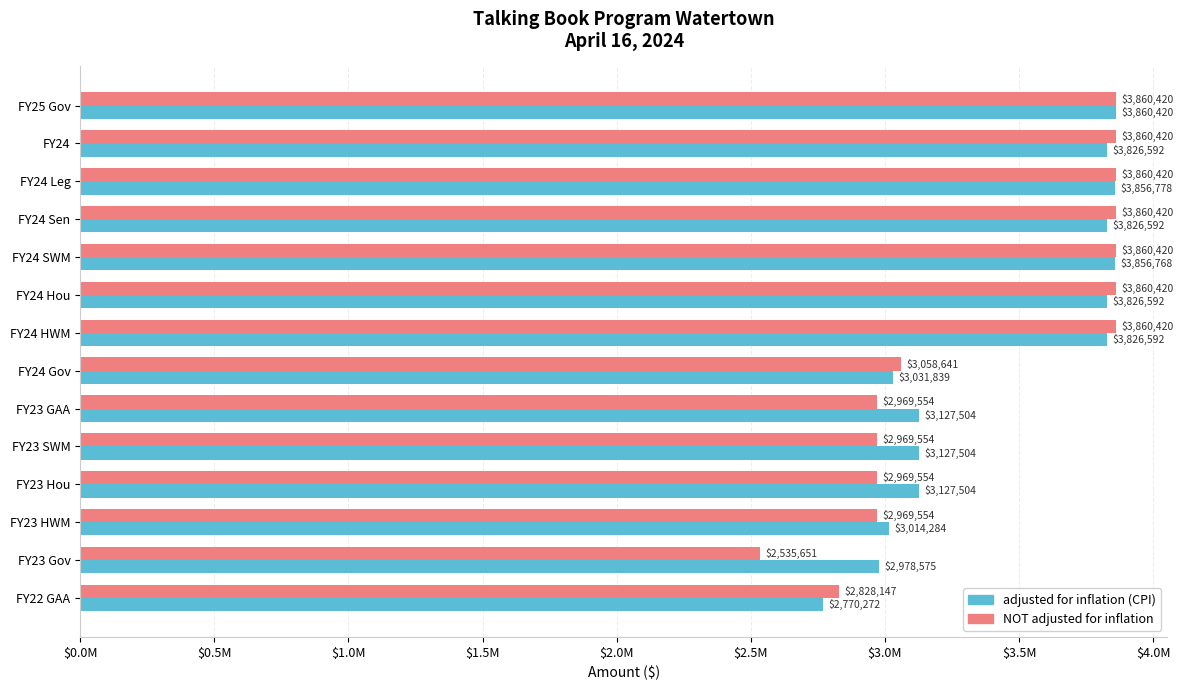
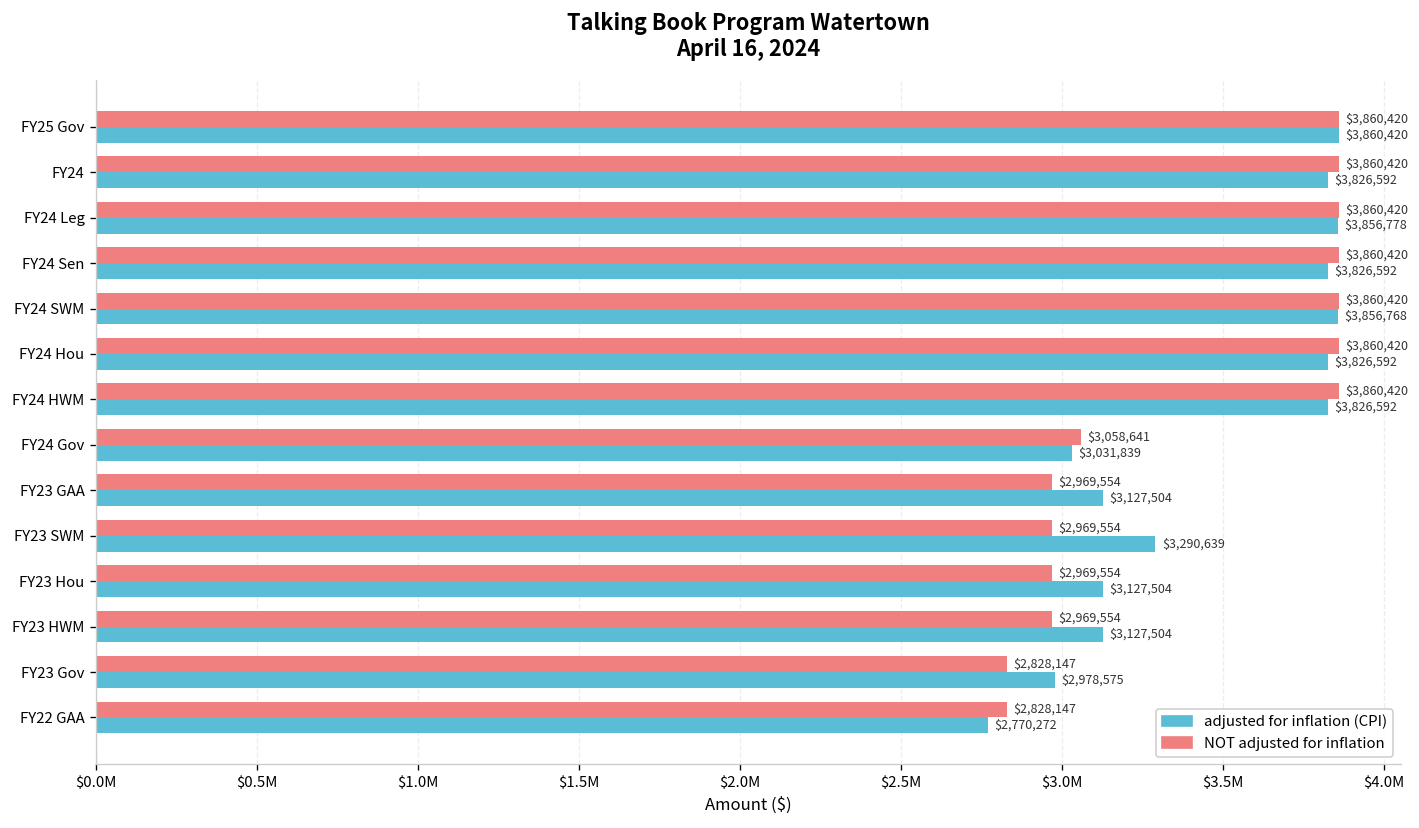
  {
    "adjusted for inflation (CPI)": {
      "FY25 Gov": "$3,860,420",
      "FY24": "$3,826,592",
      "FY24 Leg": "$3,856,778",
      "FY24 Sen": "$3,826,592",
      "FY24 SWM": "$3,856,768",
      "FY24 Hou": "$3,826,592",
      "FY24 HWM": "$3,826,592",
      "FY24 Gov": "$3,031,839",
      "FY23 GAA": "$3,127,504",
-     "FY23 SWM": "$3,127,504",
+     "FY23 SWM": "$3,290,639",
      "FY23 Hou": "$3,127,504",
-     "FY23 HWM": "$3,014,284",
+     "FY23 HWM": "$3,127,504",
      "FY23 Gov": "$2,978,575",
      "FY22 GAA": "$2,770,272"
    },
    "NOT adjusted for inflation": {
      "FY25 Gov": "$3,860,420",
      "FY24": "$3,860,420",
      "FY24 Leg": "$3,860,420",
      "FY24 Sen": "$3,860,420",
      "FY24 SWM": "$3,860,420",
      "FY24 Hou": "$3,860,420",
      "FY24 HWM": "$3,860,420",
      "FY24 Gov": "$3,058,641",
      "FY23 GAA": "$2,969,554",
      "FY23 SWM": "$2,969,554",
      "FY23 Hou": "$2,969,554",
      "FY23 HWM": "$2,969,554",
-     "FY23 Gov": "$2,535,651",
+     "FY23 Gov": "$2,828,147",
      "FY22 GAA": "$2,828,147"
    }
  }
